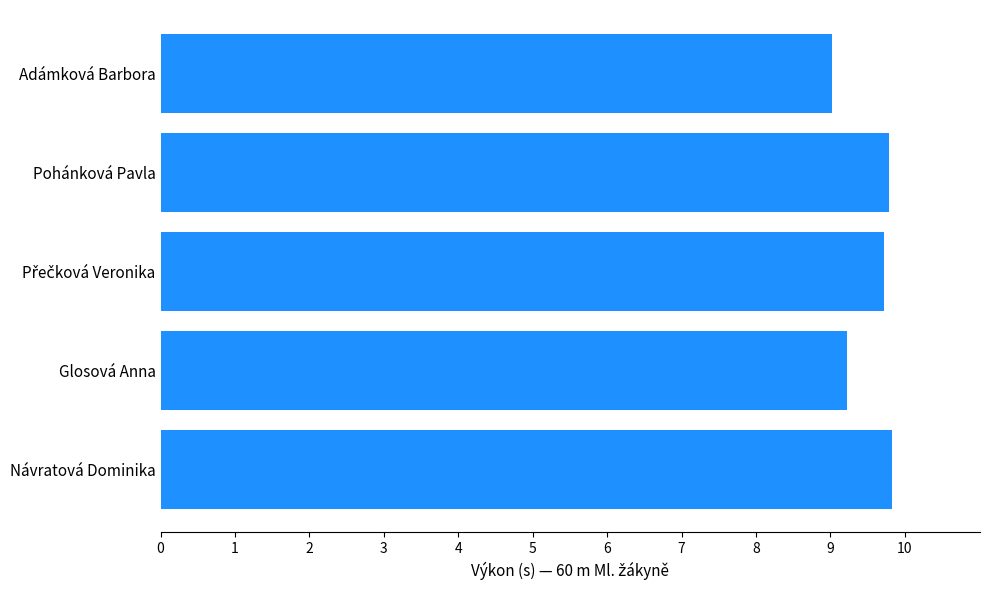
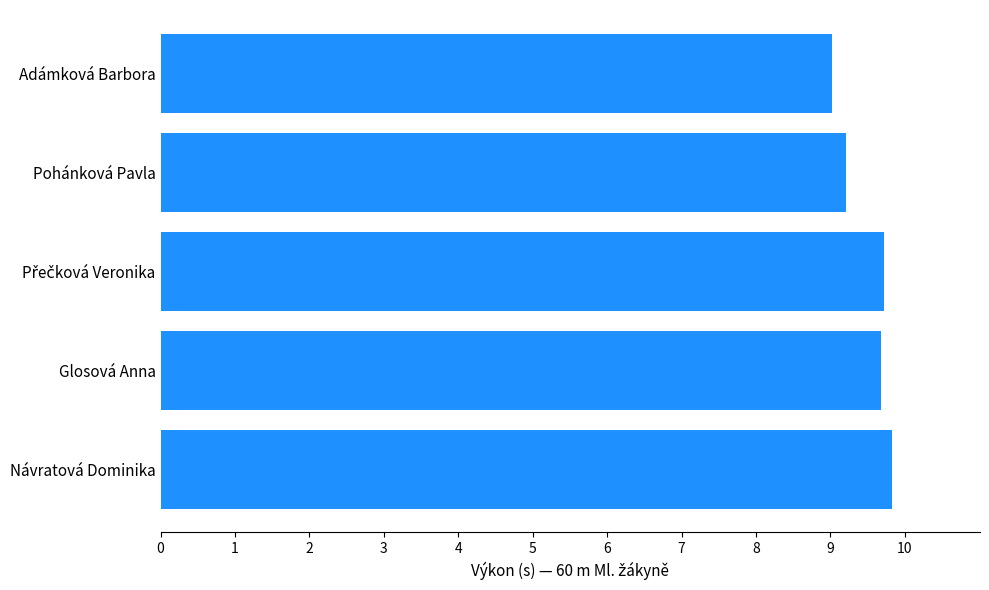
  {
    "Adámková Barbora": 9.0,
-   "Pohánková Pavla": 9.8,
+   "Pohánková Pavla": 9.2,
    "Přečková Veronika": 9.7,
-   "Glosová Anna": 9.2,
+   "Glosová Anna": 9.7,
    "Návratová Dominika": 9.8
  }
